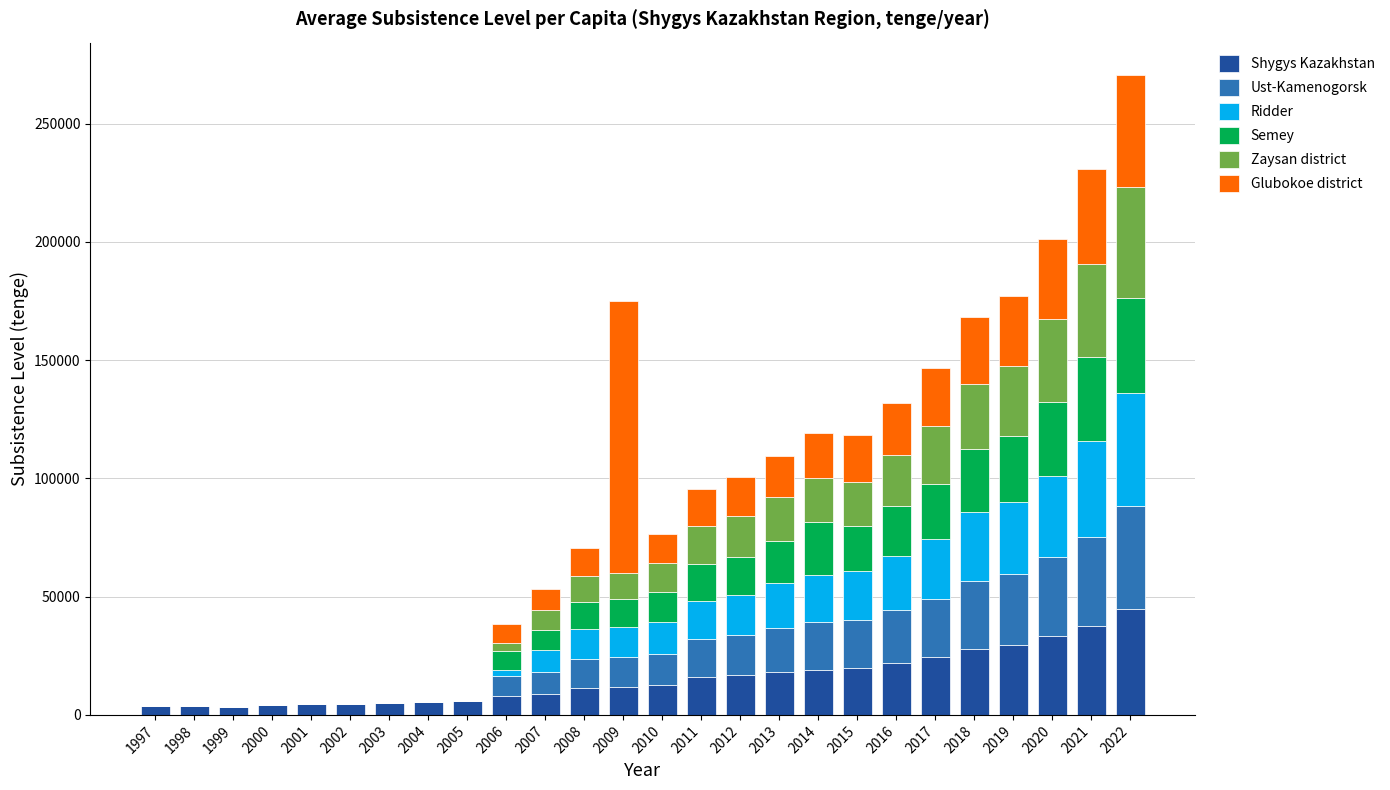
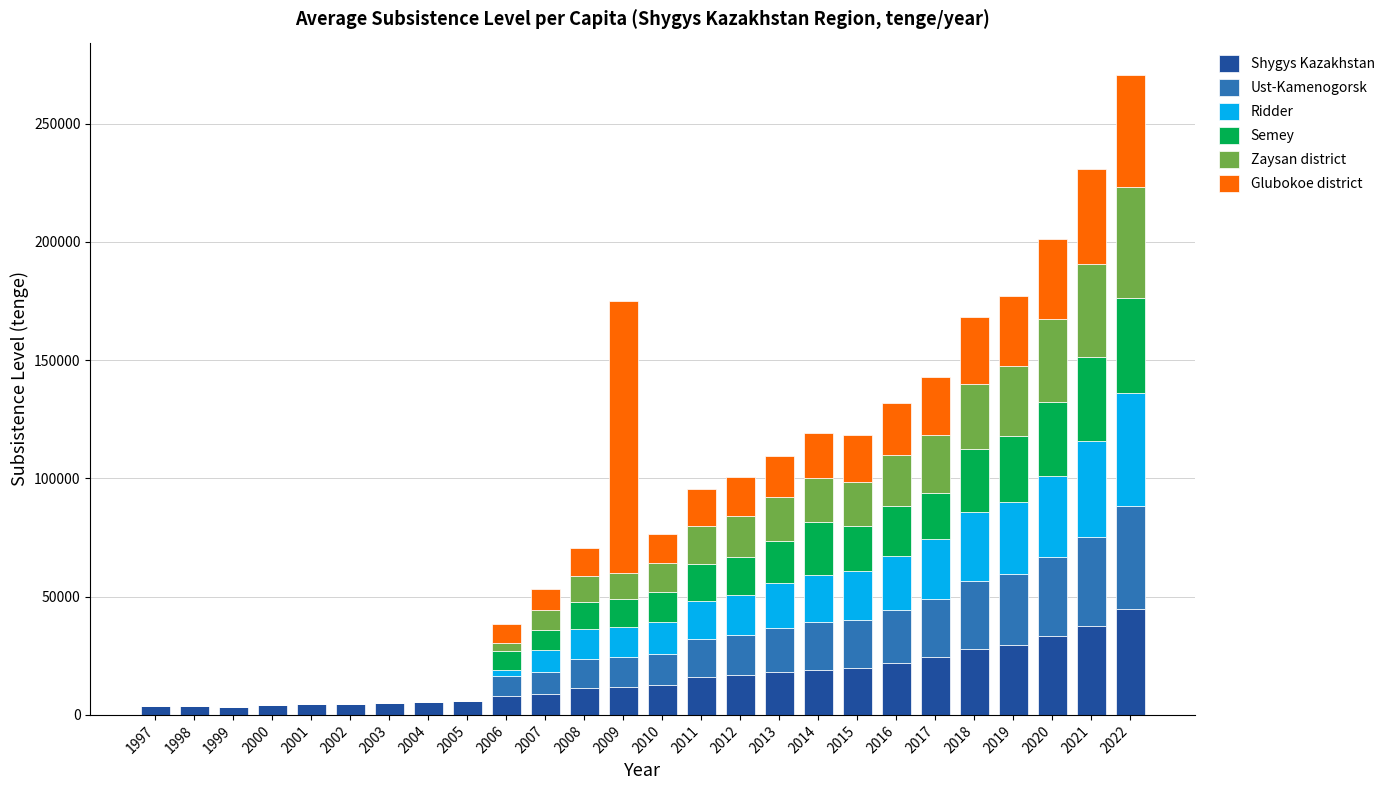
  {
    "Ridder": {
      "1997": 0,
      "1998": 0,
      "1999": 0,
      "2000": 0,
      "2001": 0,
      "2002": 0,
      "2003": 0,
      "2004": 0,
      "2005": 0,
      "2006": 3000,
      "2007": 9000,
      "2008": 13000,
      "2009": 13000,
      "2010": 13000,
      "2011": 16000,
      "2012": 17000,
      "2013": 19000,
      "2014": 20000,
      "2015": 21000,
      "2016": 23000,
      "2017": 25000,
      "2018": 29000,
      "2019": 30000,
      "2020": 34000,
      "2021": 41000,
      "2022": 48000
    },
    "Semey": {
      "1997": 0,
      "1998": 0,
      "1999": 0,
      "2000": 0,
      "2001": 0,
      "2002": 0,
      "2003": 0,
      "2004": 0,
      "2005": 0,
      "2006": 8000,
      "2007": 9000,
      "2008": 11000,
      "2009": 12000,
      "2010": 13000,
      "2011": 16000,
      "2012": 16000,
      "2013": 18000,
      "2014": 23000,
      "2015": 19000,
      "2016": 21000,
-     "2017": 23000,
+     "2017": 20000,
      "2018": 26000,
      "2019": 28000,
      "2020": 32000,
      "2021": 35000,
      "2022": 40000
    },
    "Zaysan district": {
      "1997": 0,
      "1998": 0,
      "1999": 0,
      "2000": 0,
      "2001": 0,
      "2002": 0,
      "2003": 0,
      "2004": 0,
      "2005": 0,
      "2006": 3000,
      "2007": 8000,
      "2008": 11000,
      "2009": 11000,
      "2010": 12000,
      "2011": 16000,
      "2012": 17000,
      "2013": 19000,
      "2014": 18000,
      "2015": 19000,
      "2016": 22000,
      "2017": 24000,
      "2018": 28000,
      "2019": 30000,
      "2020": 35000,
      "2021": 39000,
      "2022": 47000
    },
    "Glubokoe district": {
      "1997": 0,
      "1998": 0,
      "1999": 0,
      "2000": 0,
      "2001": 0,
      "2002": 0,
      "2003": 0,
      "2004": 0,
      "2005": 0,
      "2006": 8000,
      "2007": 9000,
      "2008": 12000,
      "2009": 115000,
      "2010": 13000,
      "2011": 16000,
      "2012": 16000,
      "2013": 17000,
      "2014": 19000,
      "2015": 20000,
      "2016": 22000,
      "2017": 25000,
      "2018": 28000,
      "2019": 30000,
      "2020": 34000,
      "2021": 40000,
      "2022": 48000
    }
  }
